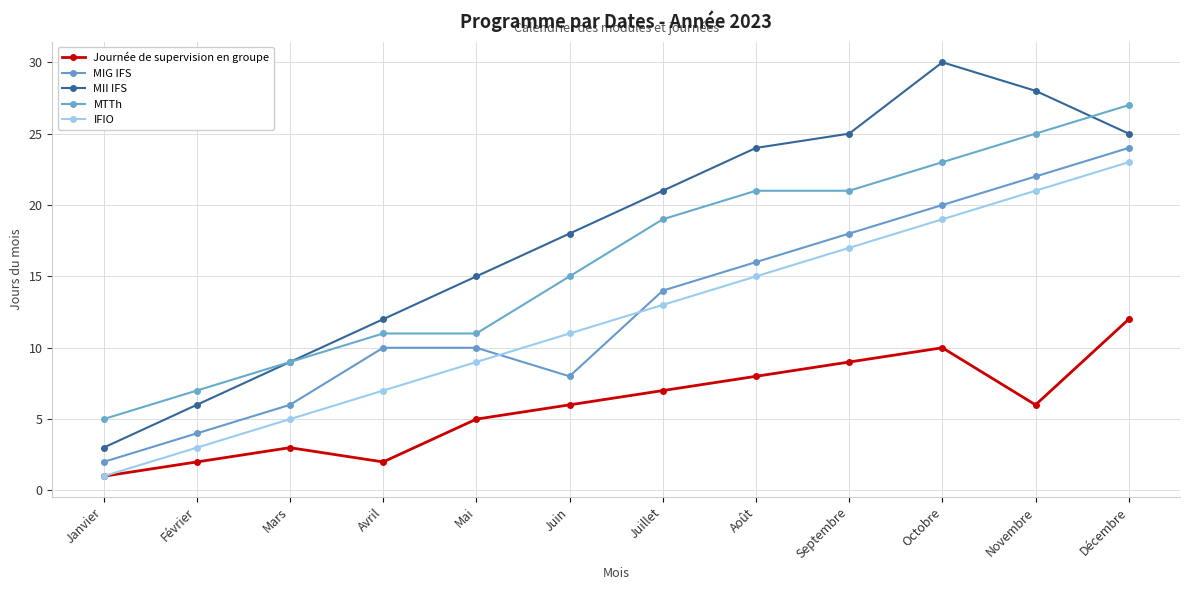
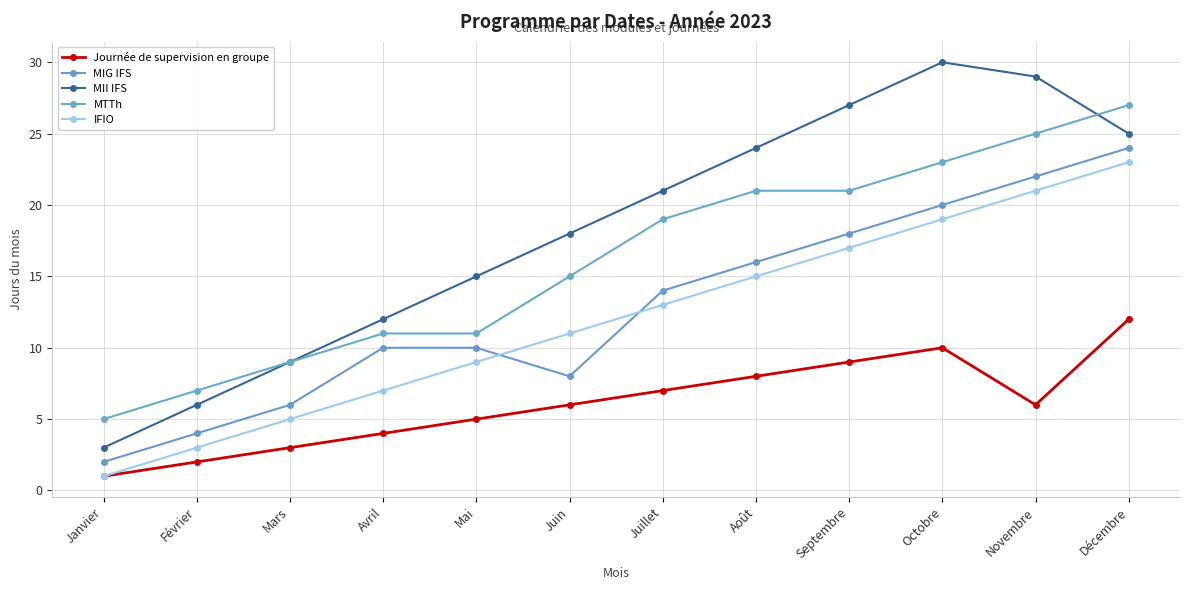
  {
    "Journée de supervision en groupe": {
      "Février": 2,
      "Mars": 3,
-     "Avril": 2,
+     "Avril": 4,
      "Mai": 5,
      "Juin": 6,
      "Juillet": 7,
      "Août": 8,
      "Septembre": 9,
      "Octobre": 10,
      "Novembre": 6,
      "Décembre": 12
    },
    "MII IFS": {
      "Janvier": 3,
      "Février": 6,
      "Avril": 12,
      "Mai": 15,
      "Juin": 18,
      "Juillet": 21,
      "Août": 24,
-     "Septembre": 25,
+     "Septembre": 27,
      "Octobre": 30,
-     "Novembre": 28,
+     "Novembre": 29,
      "Décembre": 25
    },
    "IFIO": {
      "Février": 3,
      "Mars": 5,
      "Avril": 7,
      "Mai": 9,
      "Juin": 11,
      "Juillet": 13,
      "Août": 15,
      "Septembre": 17,
      "Octobre": 19,
      "Novembre": 21,
      "Décembre": 23
    }
  }
